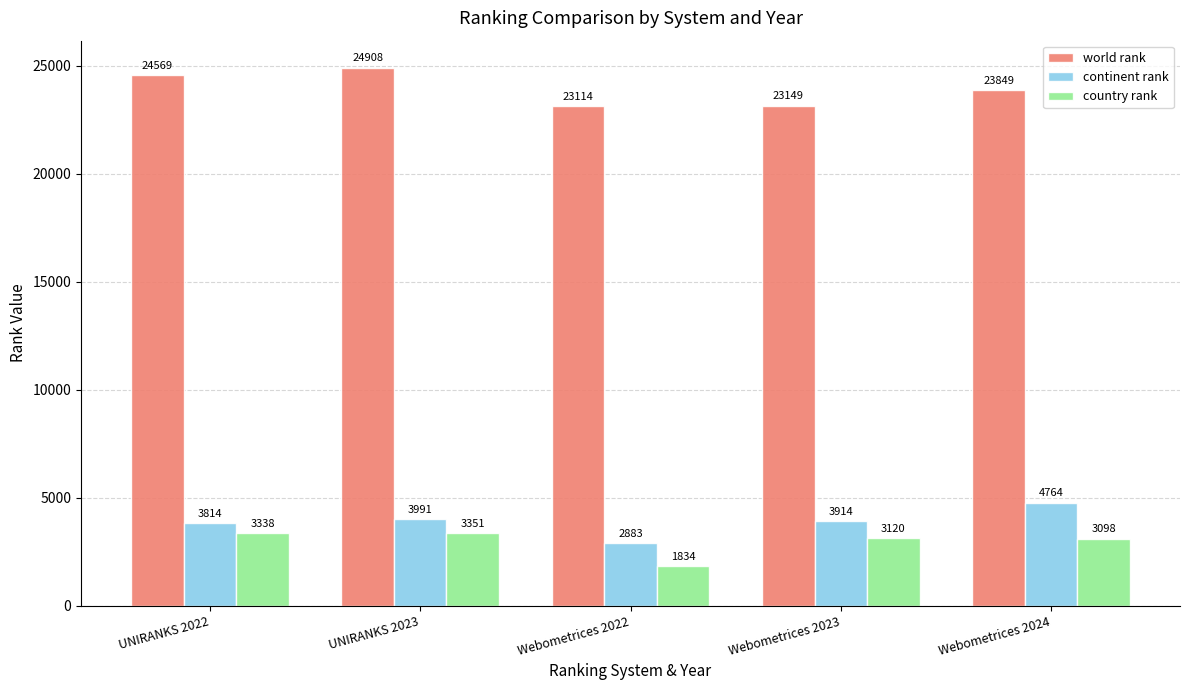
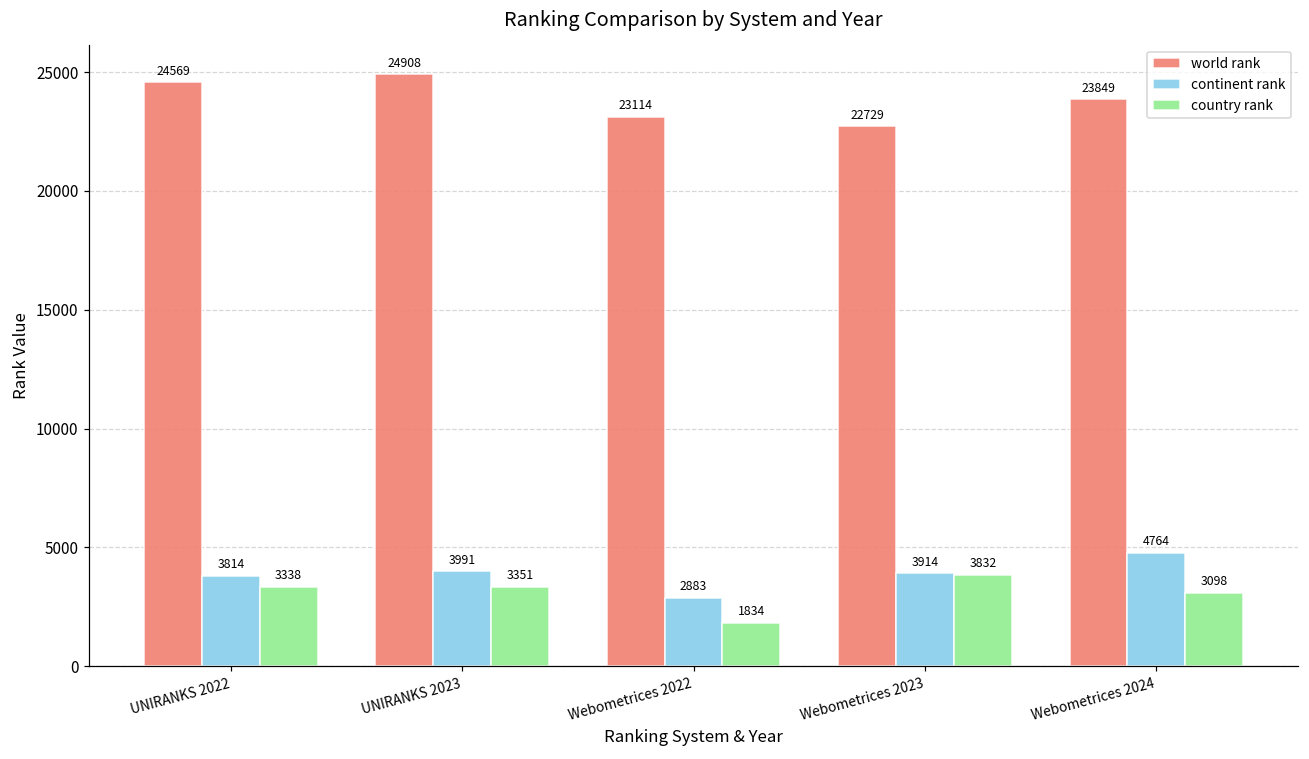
  {
    "world rank": {
      "UNIRANKS 2022": 24569,
      "UNIRANKS 2023": 24908,
      "Webometrices 2022": 23114,
-     "Webometrices 2023": 23149,
+     "Webometrices 2023": 22729,
      "Webometrices 2024": 23849
    },
    "continent rank": {
      "UNIRANKS 2022": 3814,
      "UNIRANKS 2023": 3991,
      "Webometrices 2022": 2883,
      "Webometrices 2023": 3914,
      "Webometrices 2024": 4764
    },
    "country rank": {
      "UNIRANKS 2022": 3338,
      "UNIRANKS 2023": 3351,
      "Webometrices 2022": 1834,
-     "Webometrices 2023": 3120,
+     "Webometrices 2023": 3832,
      "Webometrices 2024": 3098
    }
  }
